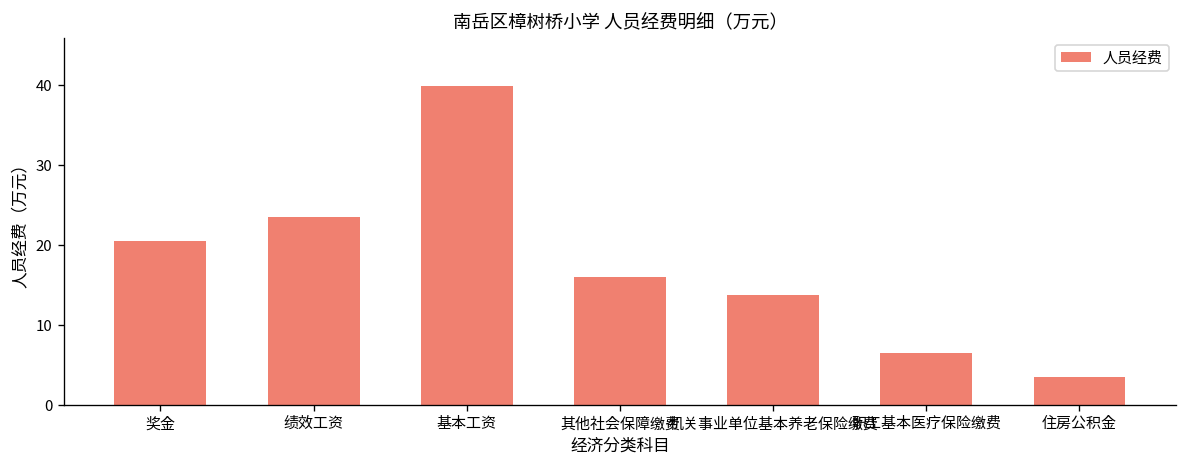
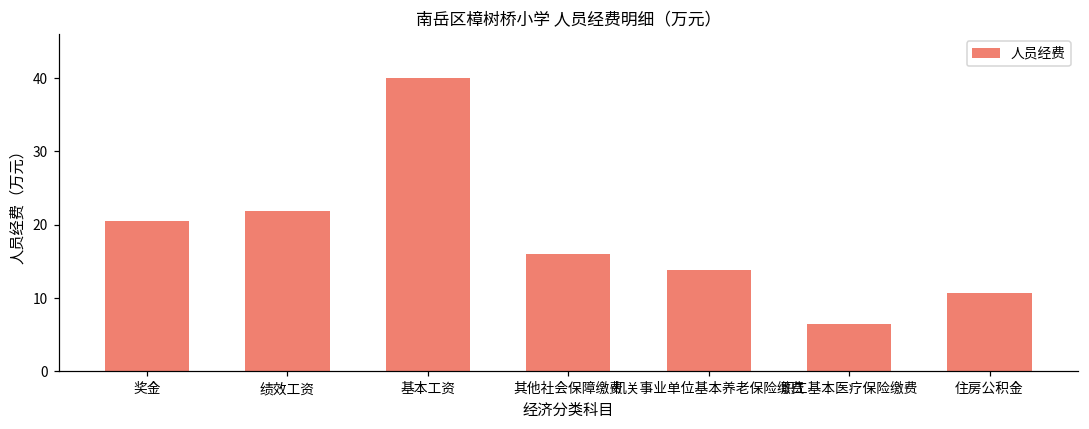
  {
    "奖金": 21,
-   "绩效工资": 24,
+   "绩效工资": 22,
    "基本工资": 40,
    "其他社会保障缴费": 16,
    "机关事业单位基本养老保险缴费": 14,
-   "住房公积金": 4
+   "住房公积金": 11
  }
